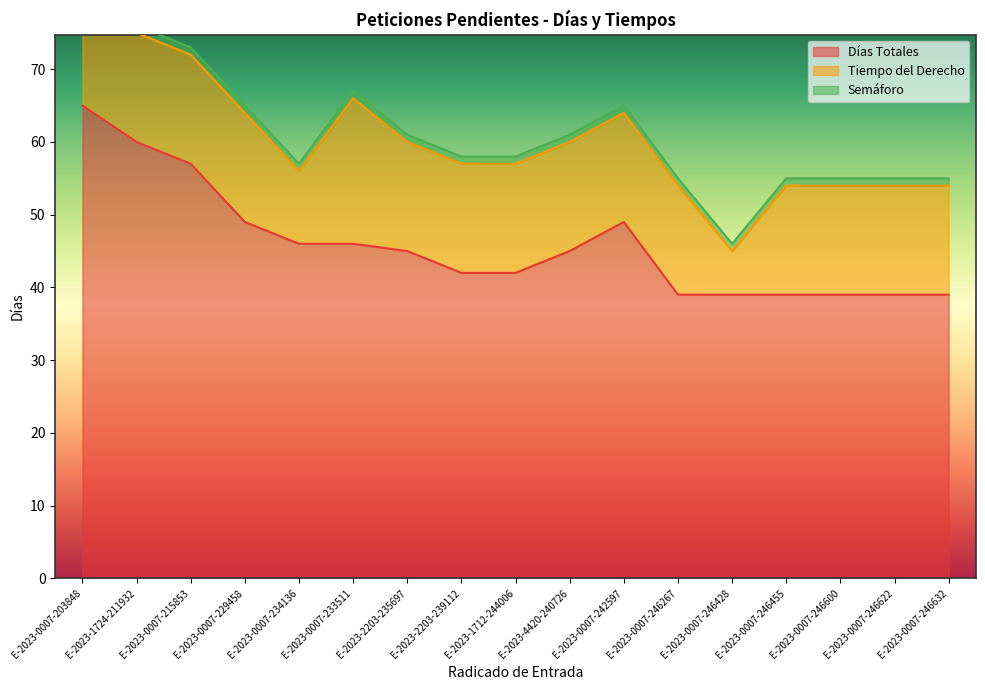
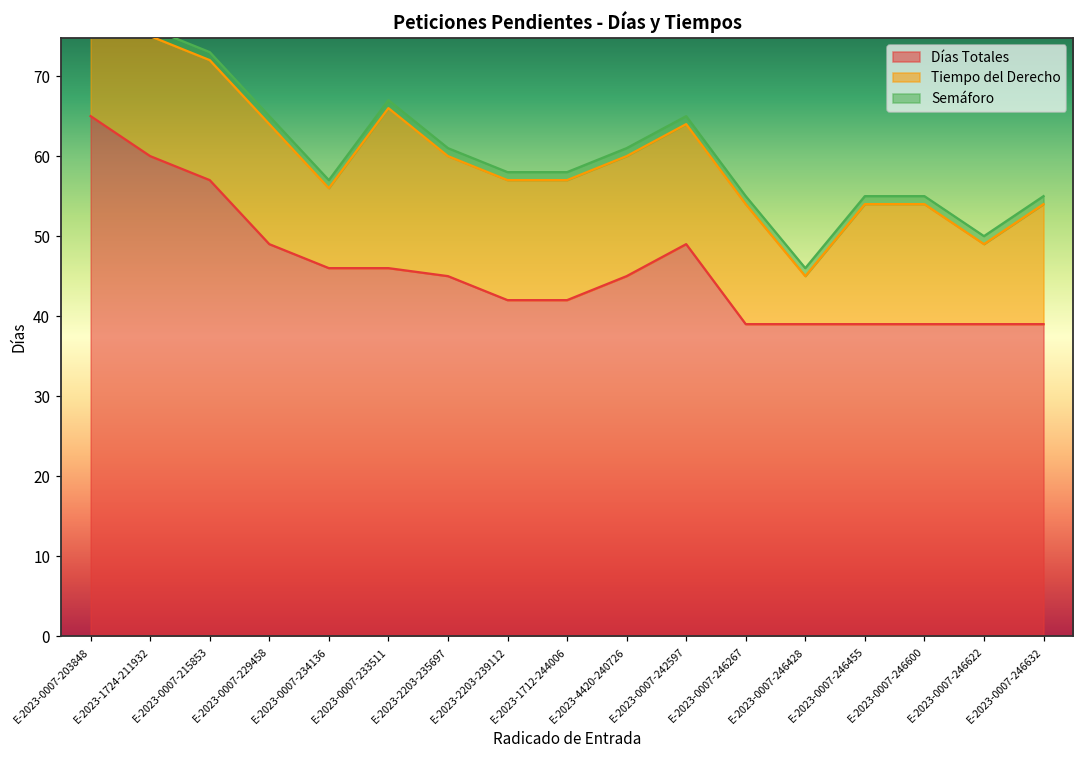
  {
    "Días Totales": {
      "E-2023-0007-203848": 65,
      "E-2023-1724-211932": 60,
      "E-2023-0007-215853": 57,
      "E-2023-0007-229458": 49,
      "E-2023-0007-234136": 46,
      "E-2023-0007-233511": 46,
      "E-2023-2203-235697": 45,
      "E-2023-2203-239112": 42,
      "E-2023-1712-244006": 42,
      "E-2023-4420-240726": 45,
      "E-2023-0007-242597": 49,
      "E-2023-0007-246267": 39,
      "E-2023-0007-246428": 39,
      "E-2023-0007-246455": 39,
      "E-2023-0007-246600": 39,
      "E-2023-0007-246622": 39,
      "E-2023-0007-246632": 39
    },
    "Tiempo del Derecho": {
      "E-2023-1724-211932": 15,
      "E-2023-0007-215853": 15,
      "E-2023-0007-229458": 15,
      "E-2023-0007-234136": 10,
      "E-2023-0007-233511": 20,
      "E-2023-2203-235697": 15,
      "E-2023-2203-239112": 15,
      "E-2023-1712-244006": 15,
      "E-2023-4420-240726": 15,
      "E-2023-0007-242597": 15,
      "E-2023-0007-246267": 15,
      "E-2023-0007-246428": 6,
      "E-2023-0007-246455": 15,
      "E-2023-0007-246600": 15,
-     "E-2023-0007-246622": 15,
+     "E-2023-0007-246622": 10,
      "E-2023-0007-246632": 15
    },
    "Semáforo": {
      "E-2023-0007-215853": 1,
      "E-2023-0007-229458": 1,
      "E-2023-0007-234136": 1,
      "E-2023-0007-233511": 1,
      "E-2023-2203-235697": 1,
      "E-2023-2203-239112": 1,
      "E-2023-1712-244006": 1,
      "E-2023-4420-240726": 1,
      "E-2023-0007-242597": 1,
      "E-2023-0007-246267": 1,
      "E-2023-0007-246428": 1,
      "E-2023-0007-246455": 1,
      "E-2023-0007-246600": 1,
      "E-2023-0007-246622": 1,
      "E-2023-0007-246632": 1
    }
  }
